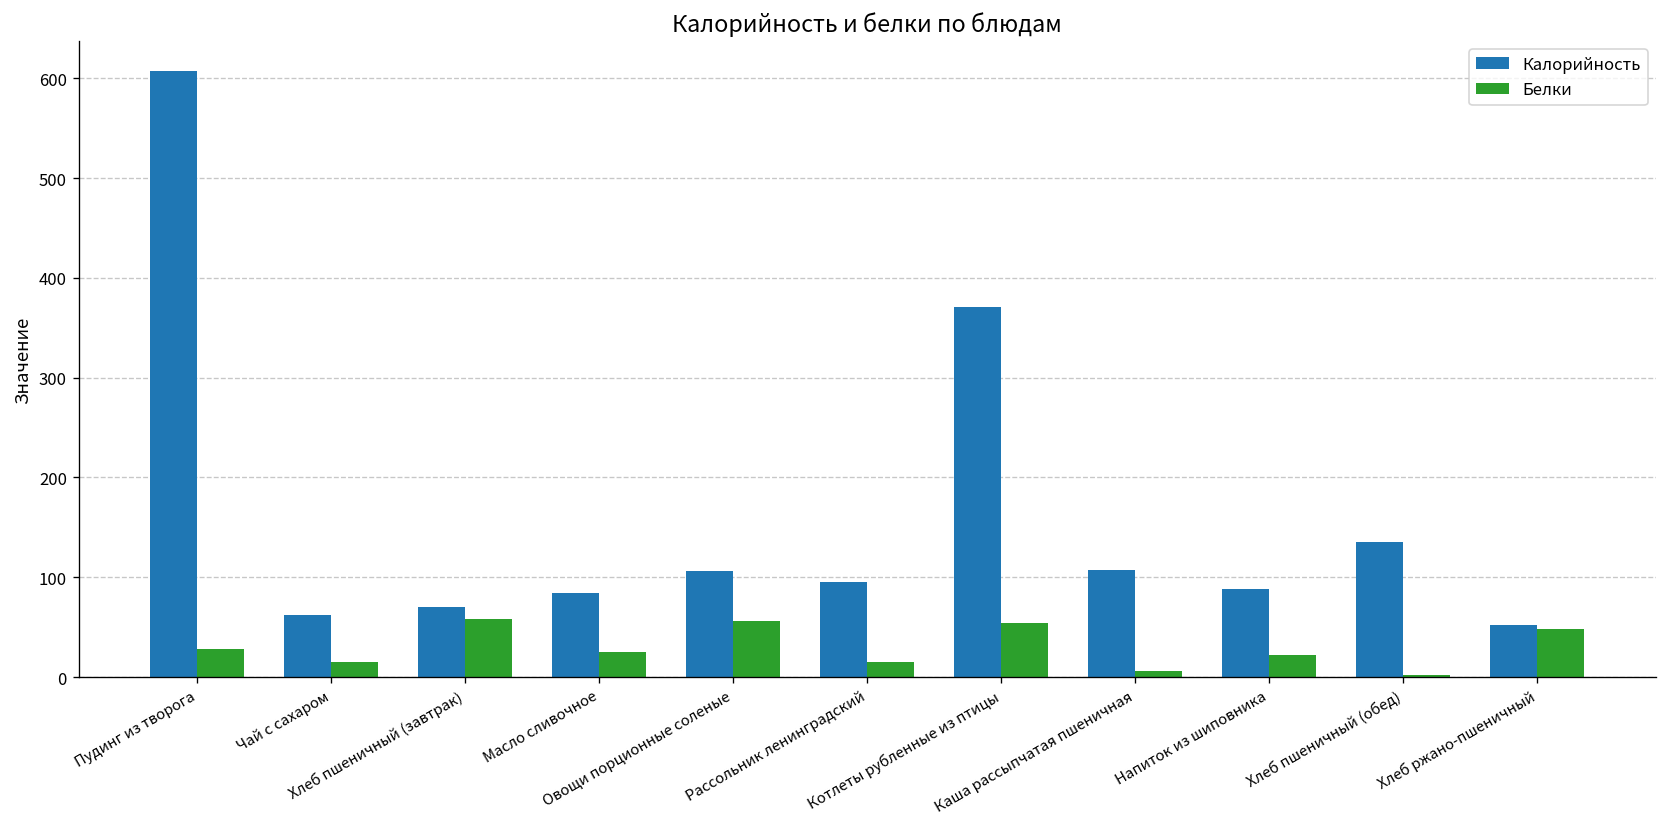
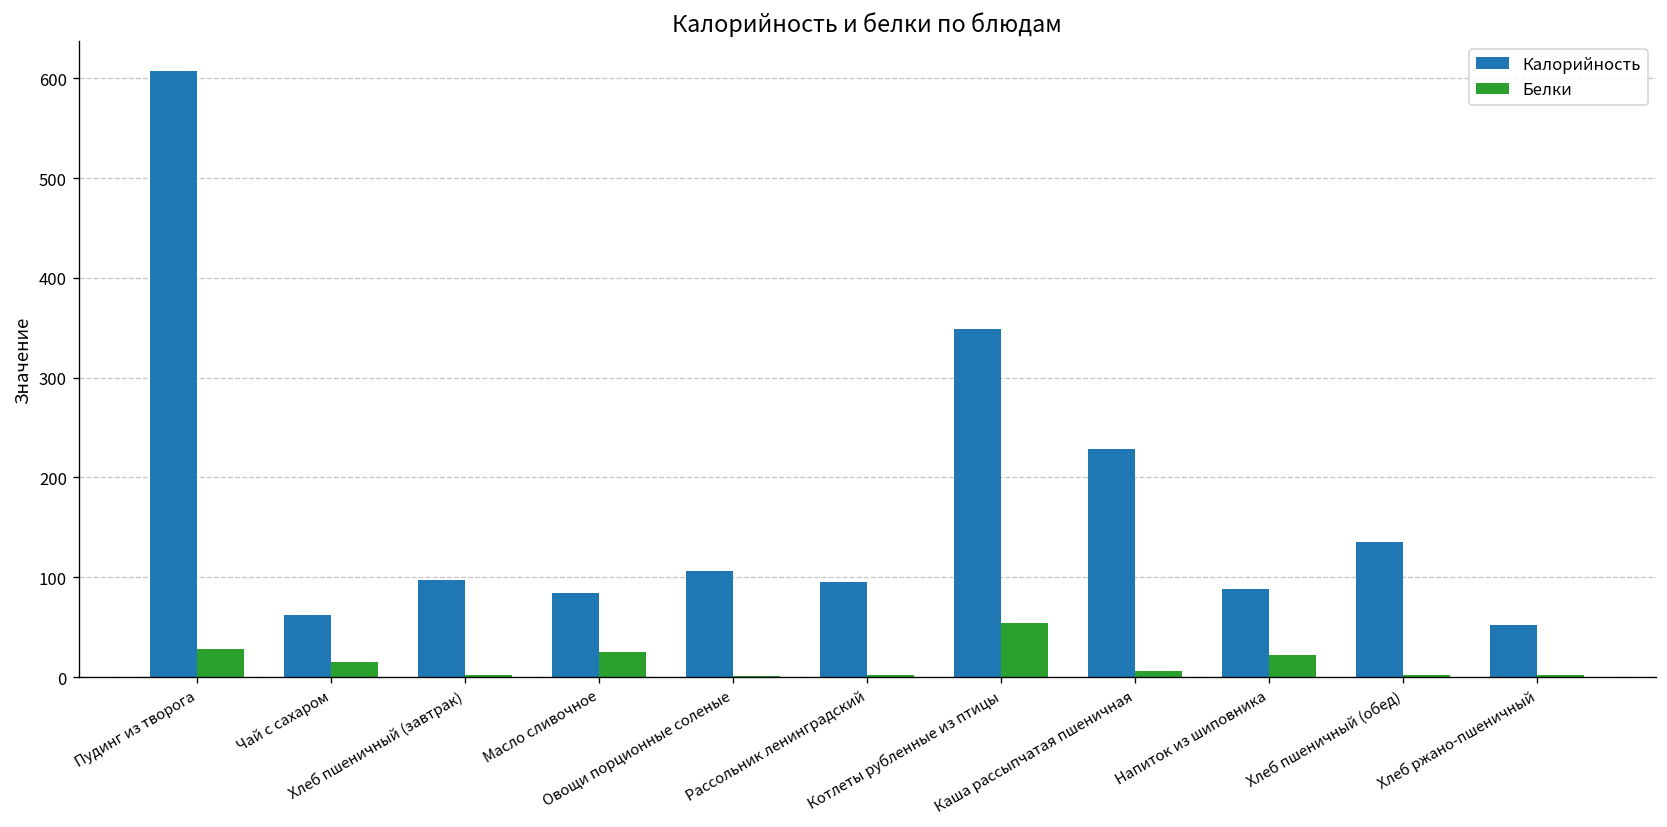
  {
    "Калорийность": {
      "Пудинг из творога": 610,
      "Чай с сахаром": 60,
-     "Хлеб пшеничный (завтрак)": 70,
+     "Хлеб пшеничный (завтрак)": 100,
      "Масло сливочное": 80,
      "Овощи порционные соленые": 110,
      "Рассольник ленинградский": 100,
-     "Котлеты рубленные из птицы": 370,
-     "Каша рассыпчатая пшеничная": 110,
+     "Котлеты рубленные из птицы": 350,
+     "Каша рассыпчатая пшеничная": 230,
      "Напиток из шиповника": 90,
      "Хлеб пшеничный (обед)": 140,
      "Хлеб ржано-пшеничный": 50
    },
    "Белки": {
      "Пудинг из творога": 30,
      "Чай с сахаром": 10,
-     "Хлеб пшеничный (завтрак)": 60,
+     "Хлеб пшеничный (завтрак)": 0,
      "Масло сливочное": 20,
-     "Овощи порционные соленые": 60,
-     "Рассольник ленинградский": 10,
+     "Овощи порционные соленые": 0,
+     "Рассольник ленинградский": 0,
      "Котлеты рубленные из птицы": 50,
      "Каша рассыпчатая пшеничная": 10,
      "Напиток из шиповника": 20,
-     "Хлеб ржано-пшеничный": 50
+     "Хлеб ржано-пшеничный": 0
    }
  }
